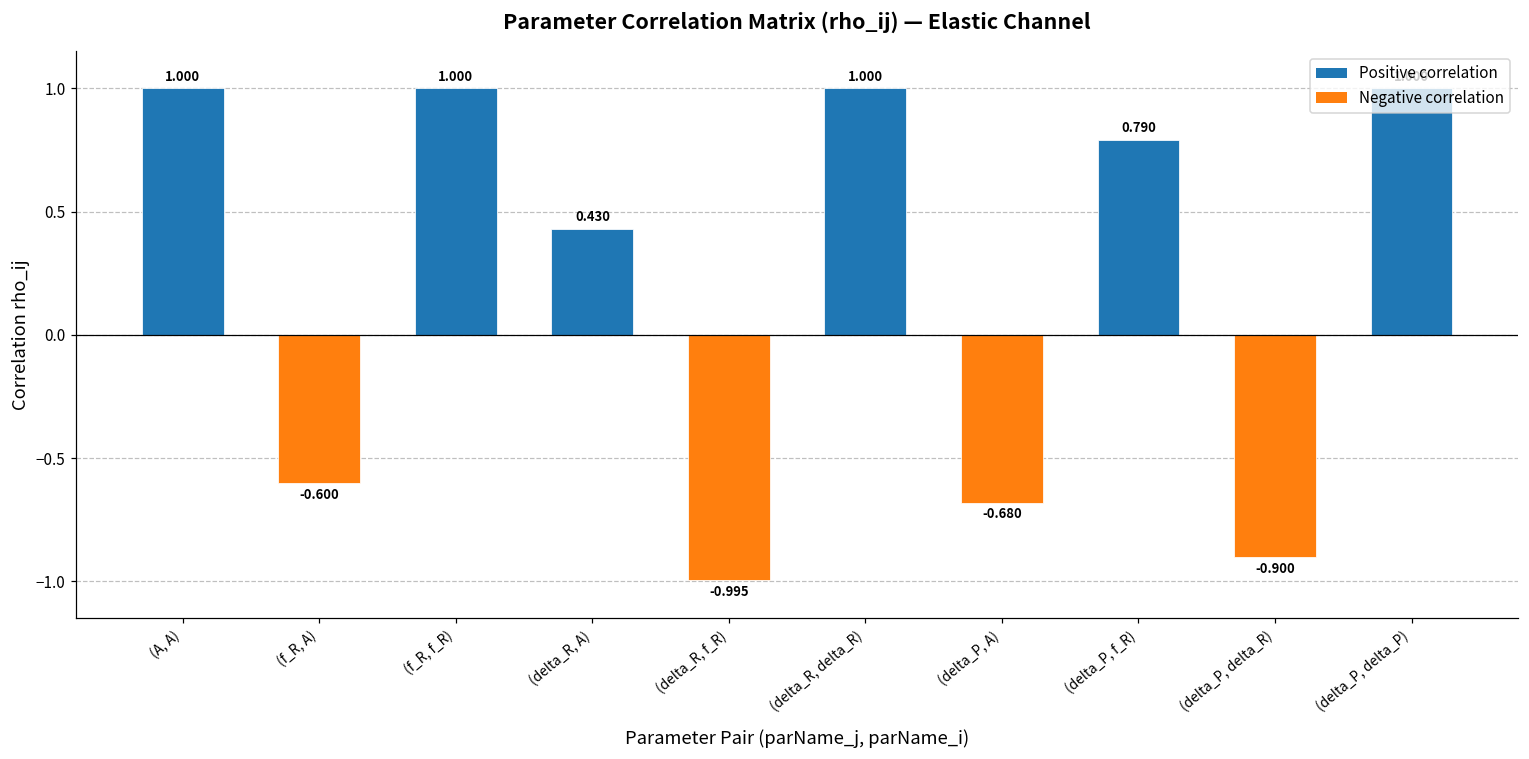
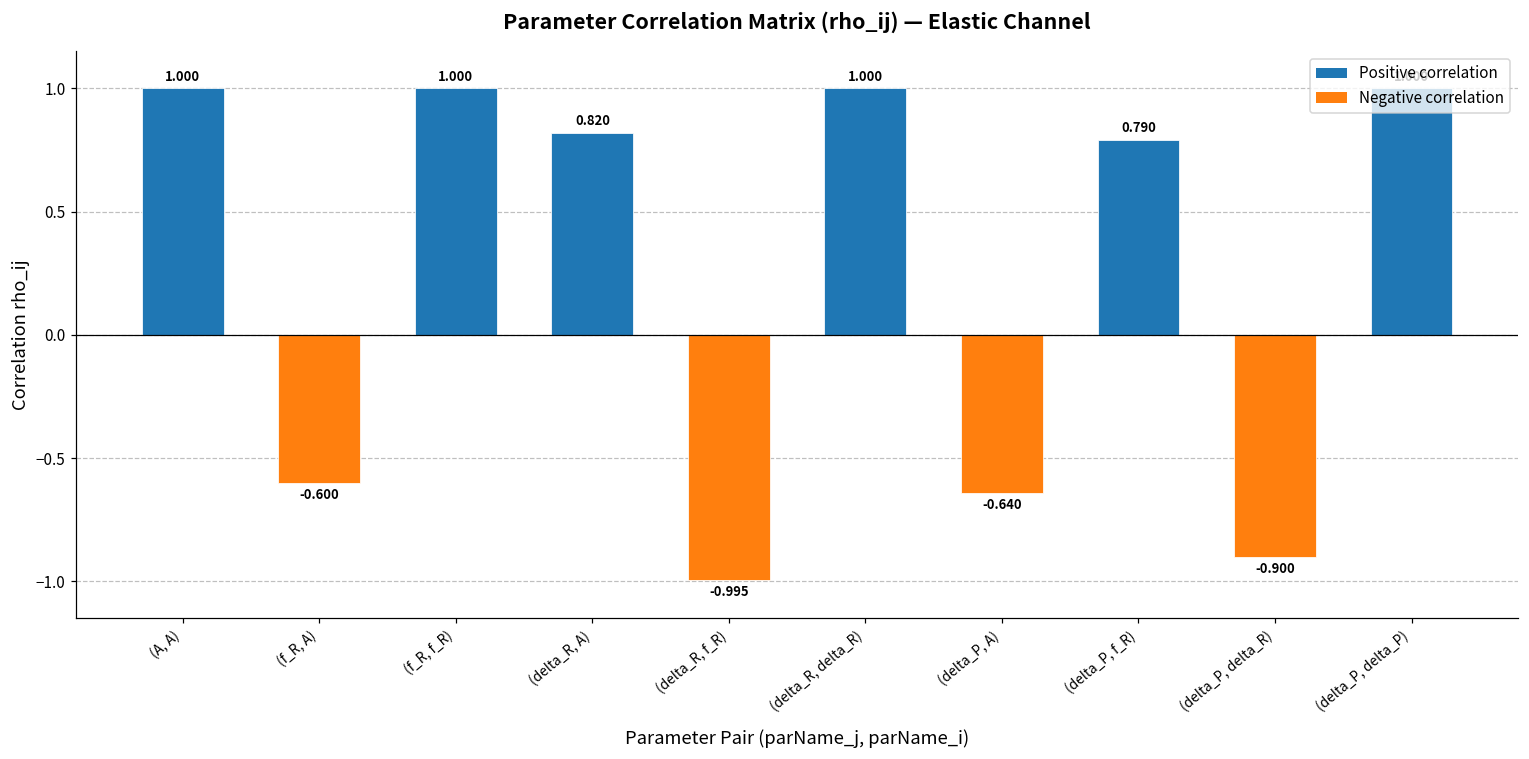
  {
    "(A, A)": 1.000,
    "(f_R, A)": -0.600,
    "(f_R, f_R)": 1.000,
-   "(delta_R, A)": 0.430,
+   "(delta_R, A)": 0.820,
    "(delta_R, f_R)": -0.995,
    "(delta_R, delta_R)": 1.000,
-   "(delta_P, A)": -0.680,
+   "(delta_P, A)": -0.640,
    "(delta_P, f_R)": 0.790,
    "(delta_P, delta_R)": -0.900
  }
